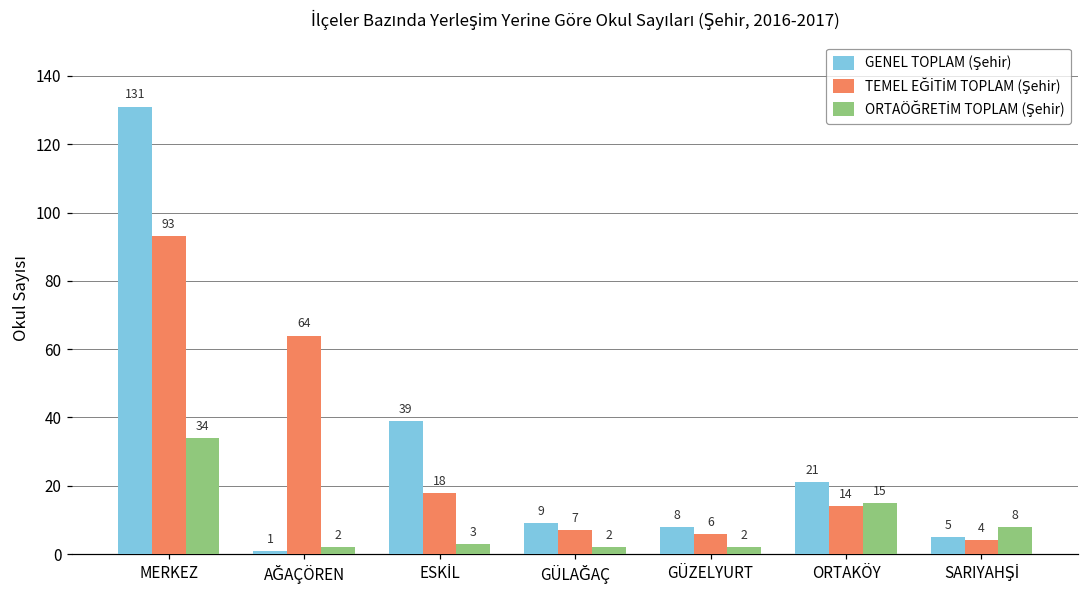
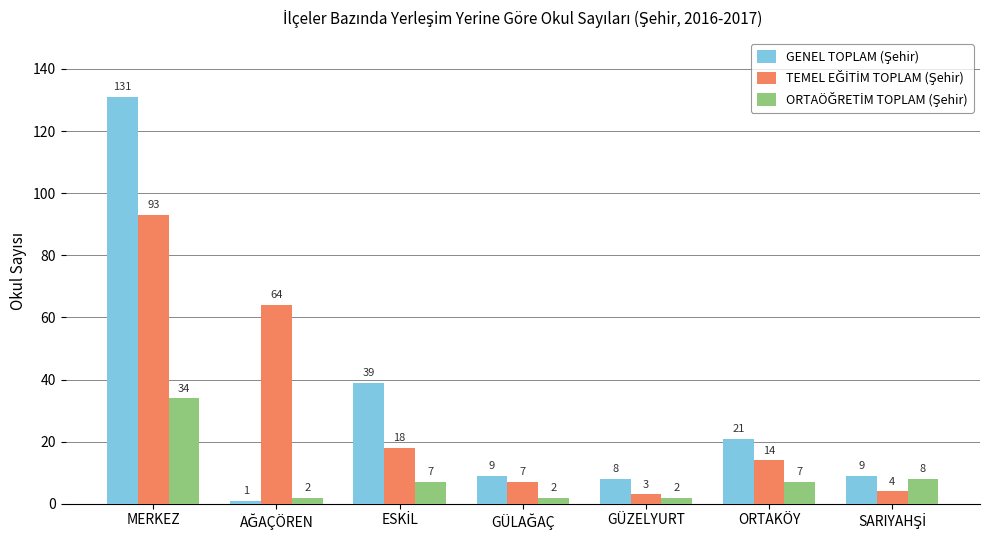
  {
    "GENEL TOPLAM (Şehir)": {
      "MERKEZ": 131,
      "AĞAÇÖREN": 1,
      "ESKİL": 39,
      "GÜLAĞAÇ": 9,
      "GÜZELYURT": 8,
      "ORTAKÖY": 21,
-     "SARIYAHŞİ": 5
+     "SARIYAHŞİ": 9
    },
    "TEMEL EĞİTİM TOPLAM (Şehir)": {
      "MERKEZ": 93,
      "AĞAÇÖREN": 64,
      "ESKİL": 18,
      "GÜLAĞAÇ": 7,
-     "GÜZELYURT": 6,
+     "GÜZELYURT": 3,
      "ORTAKÖY": 14,
      "SARIYAHŞİ": 4
    },
    "ORTAÖĞRETİM TOPLAM (Şehir)": {
      "MERKEZ": 34,
      "AĞAÇÖREN": 2,
-     "ESKİL": 3,
+     "ESKİL": 7,
      "GÜLAĞAÇ": 2,
      "GÜZELYURT": 2,
-     "ORTAKÖY": 15,
+     "ORTAKÖY": 7,
      "SARIYAHŞİ": 8
    }
  }
